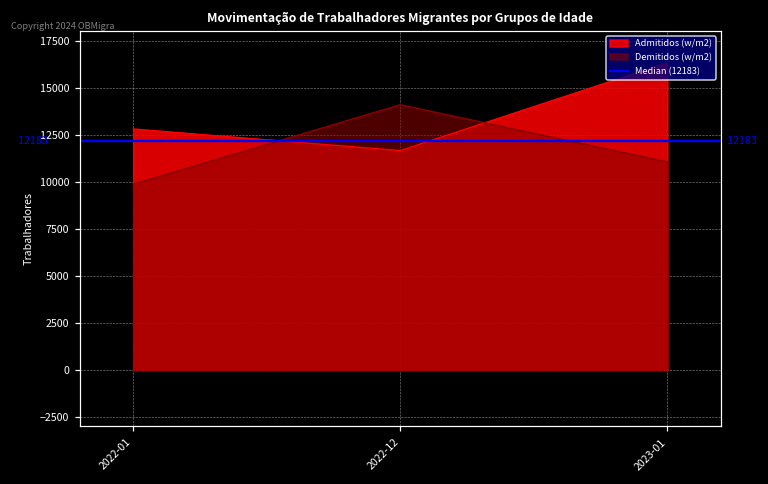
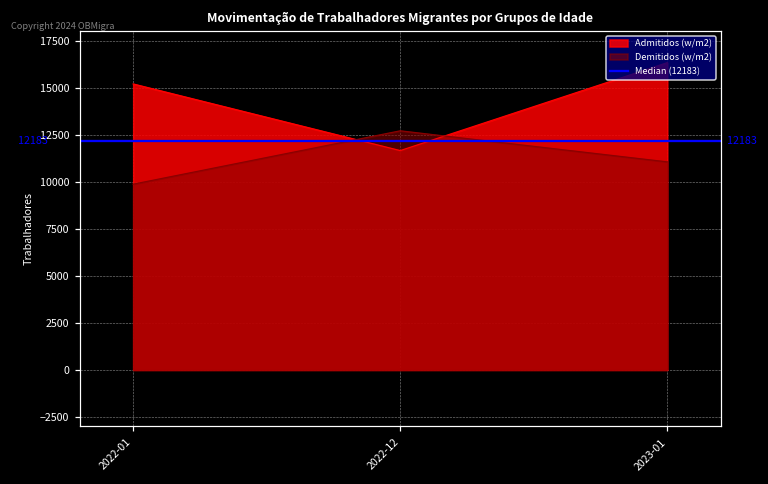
  {
    "Admitidos (w/m2)": {
-     "2022-01": 12800,
+     "2022-01": 15200,
      "2022-12": 11700
    },
    "Demitidos (w/m2)": {
      "2022-01": 9900,
-     "2022-12": 14100,
+     "2022-12": 12700,
      "2023-01": 11100
    }
  }
